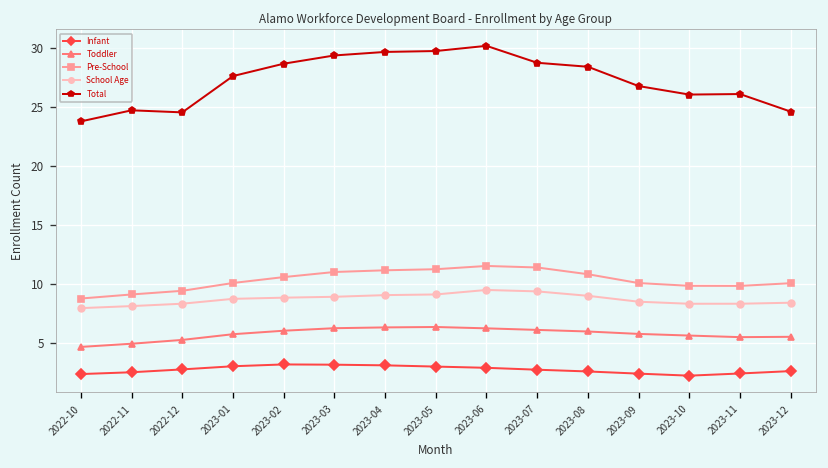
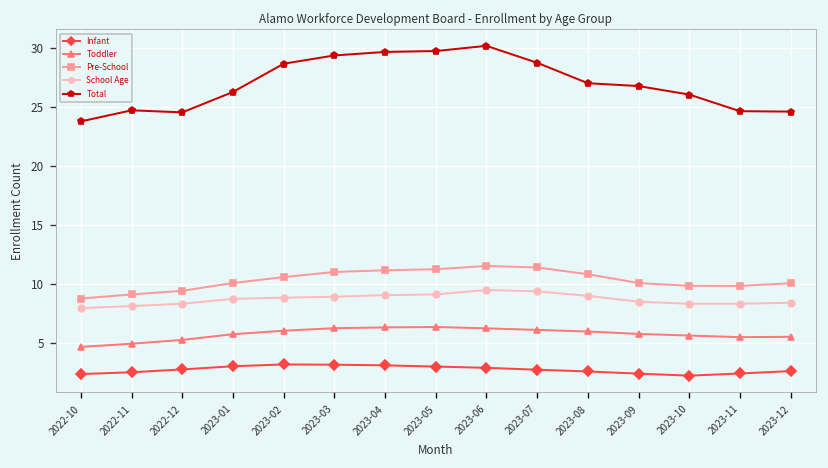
  {
    "Infant": {
      "2022-10": 2,
      "2022-11": 3,
      "2022-12": 3,
      "2023-01": 3,
      "2023-02": 3,
      "2023-03": 3,
      "2023-04": 3,
      "2023-05": 3,
      "2023-06": 3,
      "2023-07": 3,
      "2023-08": 3,
      "2023-09": 2,
      "2023-10": 2,
      "2023-11": 2,
      "2023-12": 3
    },
    "Total": {
      "2022-10": 24,
      "2022-11": 25,
      "2022-12": 25,
-     "2023-01": 28,
+     "2023-01": 26,
      "2023-02": 29,
      "2023-03": 29,
      "2023-04": 30,
      "2023-05": 30,
      "2023-06": 30,
      "2023-07": 29,
-     "2023-08": 28,
+     "2023-08": 27,
      "2023-09": 27,
      "2023-10": 26,
-     "2023-11": 26,
+     "2023-11": 25,
      "2023-12": 25
    }
  }
